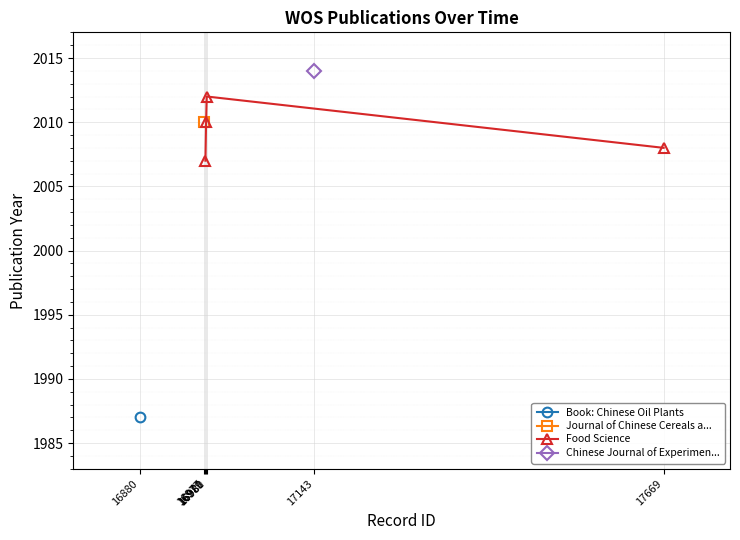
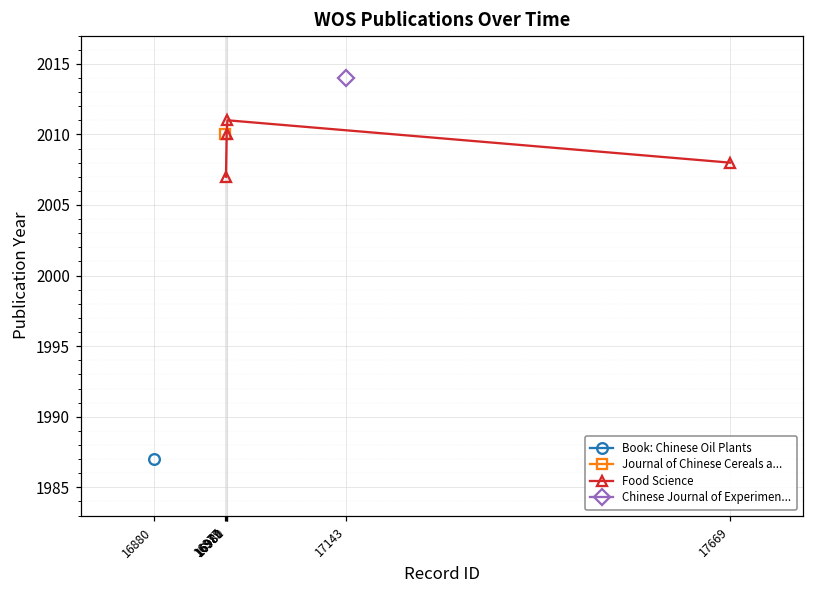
  {
    "Book: Chinese Oil Plants": {
      "16880": 1987
    },
    "Food Science": {
      "16979": 2007,
-     "16981": 2012,
+     "16981": 2011,
      "17669": 2008
    },
    "Chinese Journal of Experimen...": {
      "17143": 2014
    }
  }
